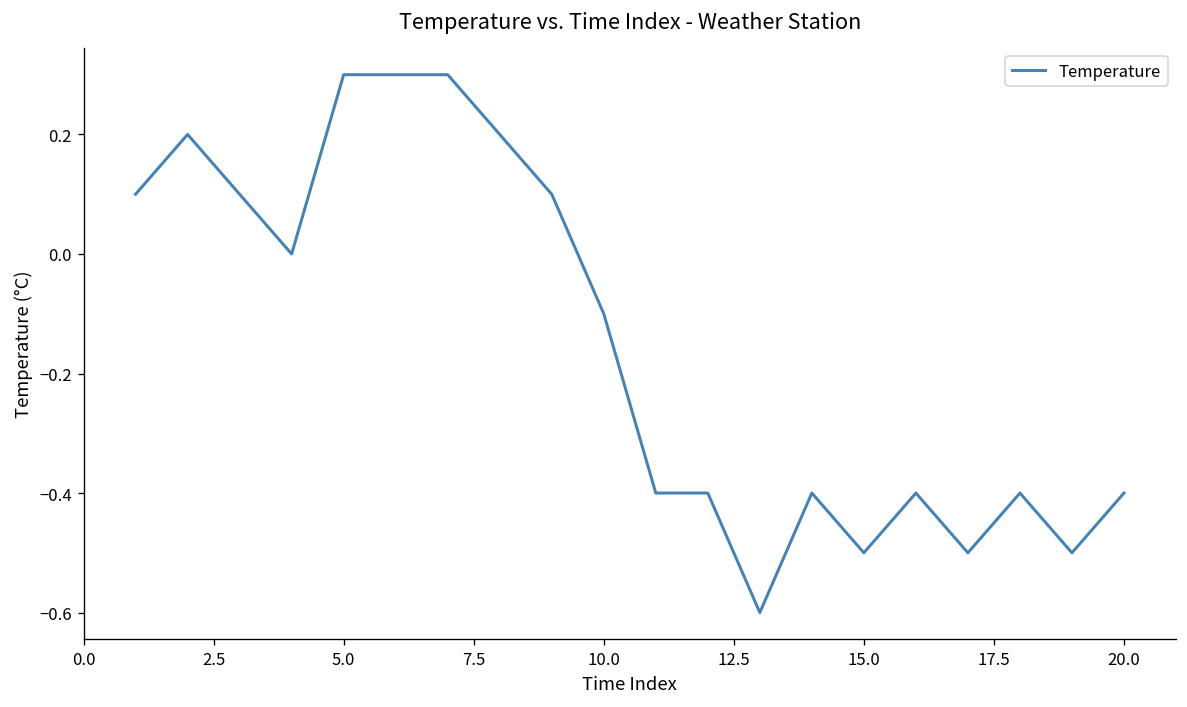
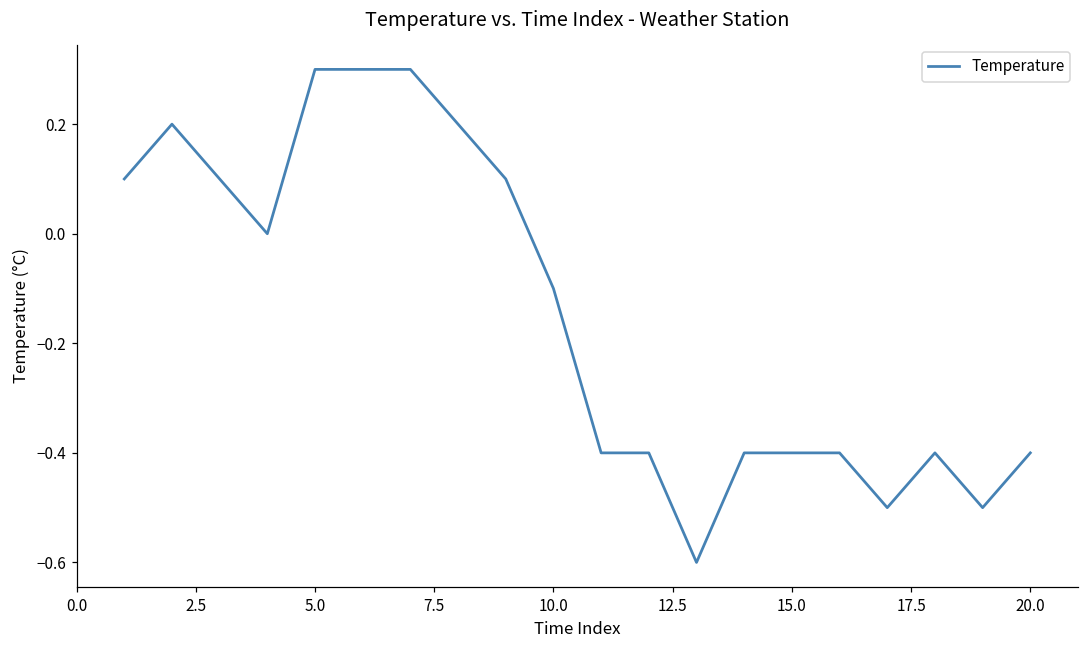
  {
    "5.0": 0.3,
    "10.0": -0.1,
-   "15.0": -0.5,
+   "15.0": -0.4,
    "20.0": -0.4
  }
